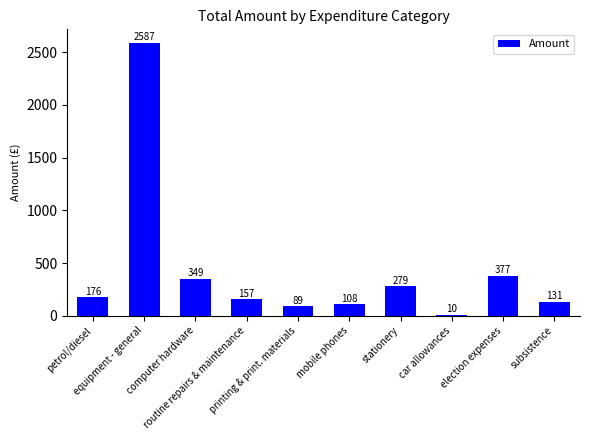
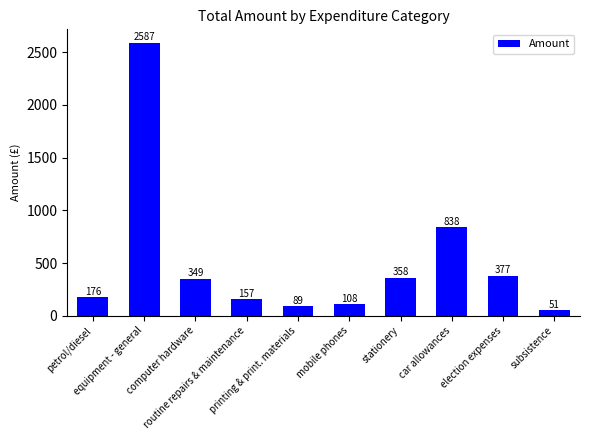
  {
    "petrol/diesel": 176,
    "equipment - general": 2587,
    "computer hardware": 349,
    "routine repairs & maintenance": 157,
    "printing & print. materials": 89,
    "mobile phones": 108,
-   "stationery": 279,
-   "car allowances": 10,
+   "stationery": 358,
+   "car allowances": 838,
    "election expenses": 377,
-   "subsistence": 131
+   "subsistence": 51
  }
